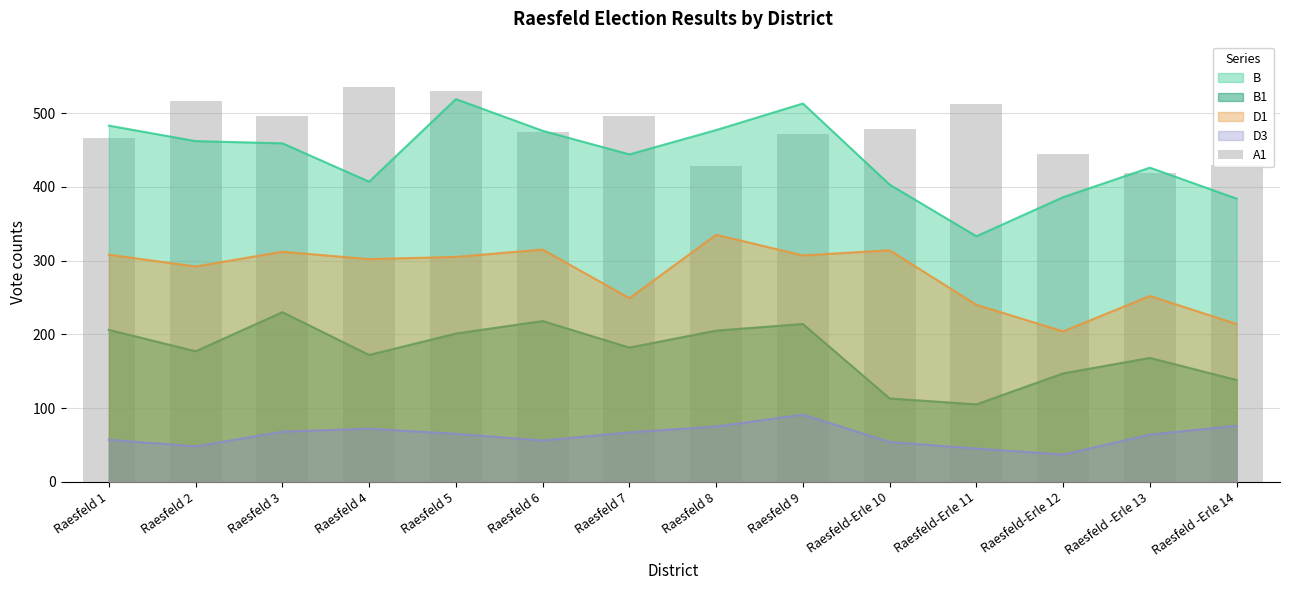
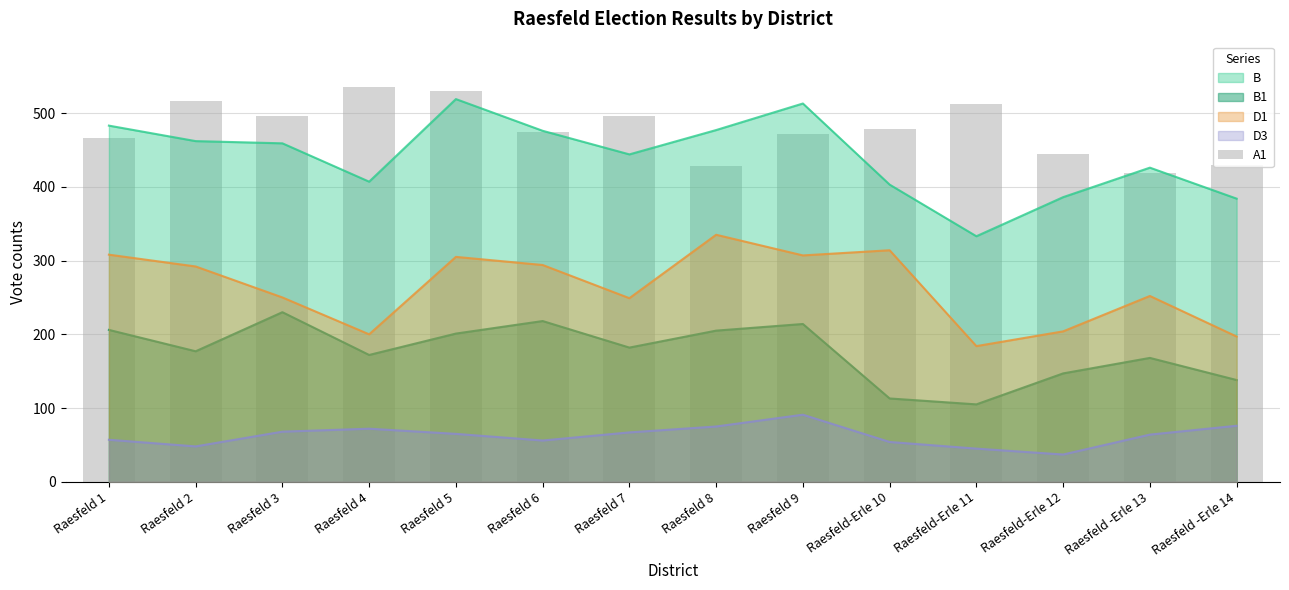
  {
    "D1": {
      "Raesfeld 1": 310,
      "Raesfeld 2": 290,
-     "Raesfeld 3": 310,
-     "Raesfeld 4": 300,
+     "Raesfeld 3": 250,
+     "Raesfeld 4": 200,
      "Raesfeld 5": 310,
-     "Raesfeld 6": 320,
+     "Raesfeld 6": 290,
      "Raesfeld 7": 250,
      "Raesfeld 8": 340,
      "Raesfeld 9": 310,
      "Raesfeld-Erle 10": 310,
-     "Raesfeld-Erle 11": 240,
+     "Raesfeld-Erle 11": 180,
      "Raesfeld-Erle 12": 200,
      "Raesfeld -Erle 13": 250,
-     "Raesfeld -Erle 14": 210
+     "Raesfeld -Erle 14": 200
    }
  }
